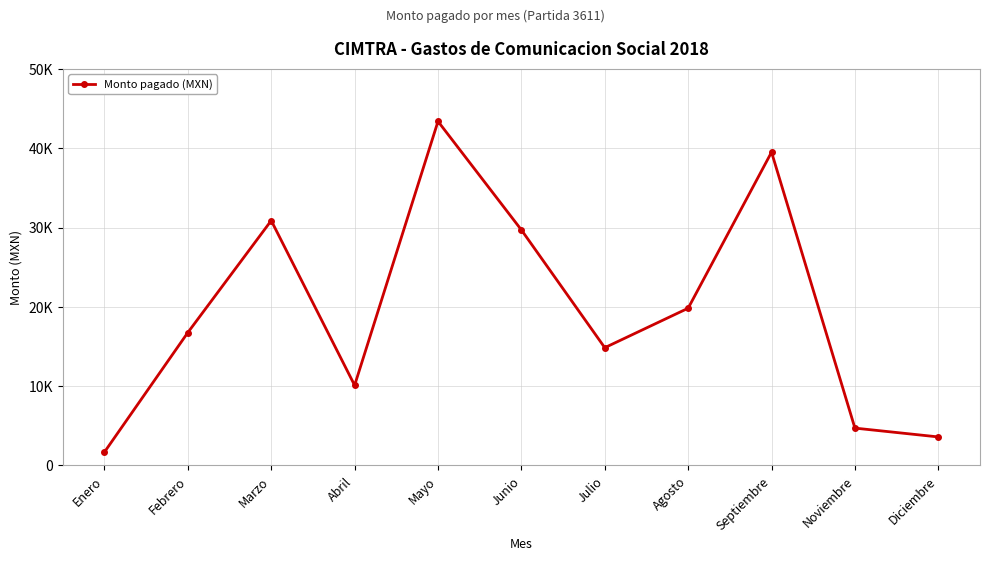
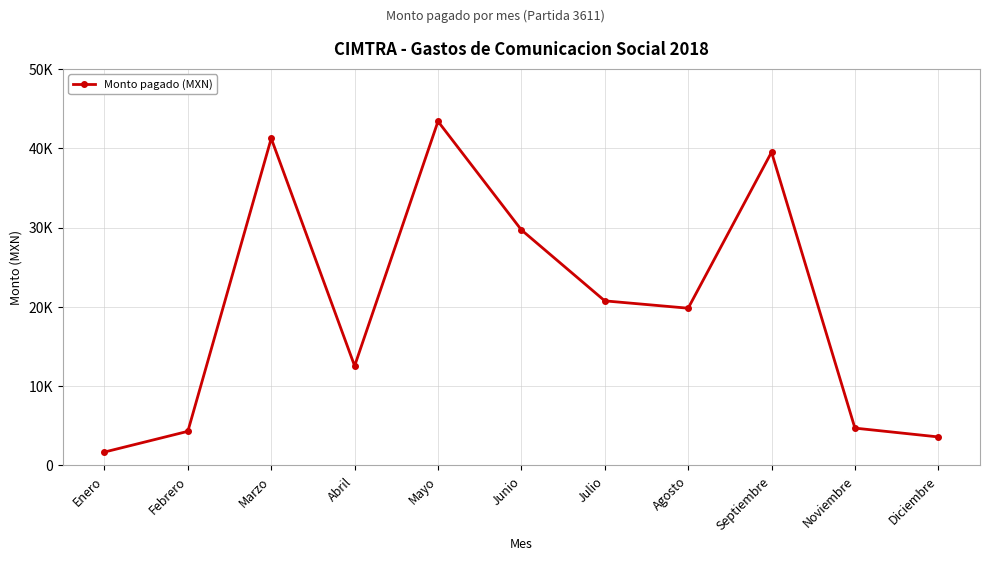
  {
    "Enero": 2000,
-   "Febrero": 17000,
-   "Marzo": 31000,
-   "Abril": 10000,
+   "Febrero": 4000,
+   "Marzo": 41000,
+   "Abril": 13000,
    "Mayo": 43000,
    "Junio": 30000,
-   "Julio": 15000,
+   "Julio": 21000,
    "Agosto": 20000,
    "Septiembre": 39000,
    "Noviembre": 5000,
    "Diciembre": 4000
  }
